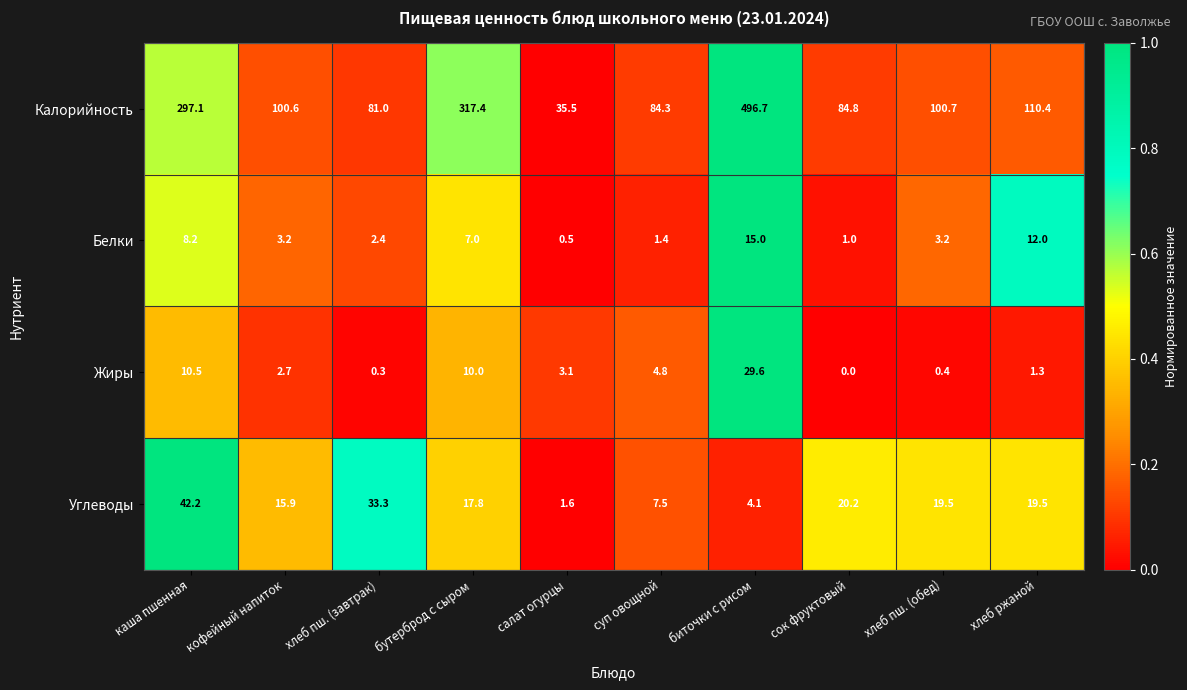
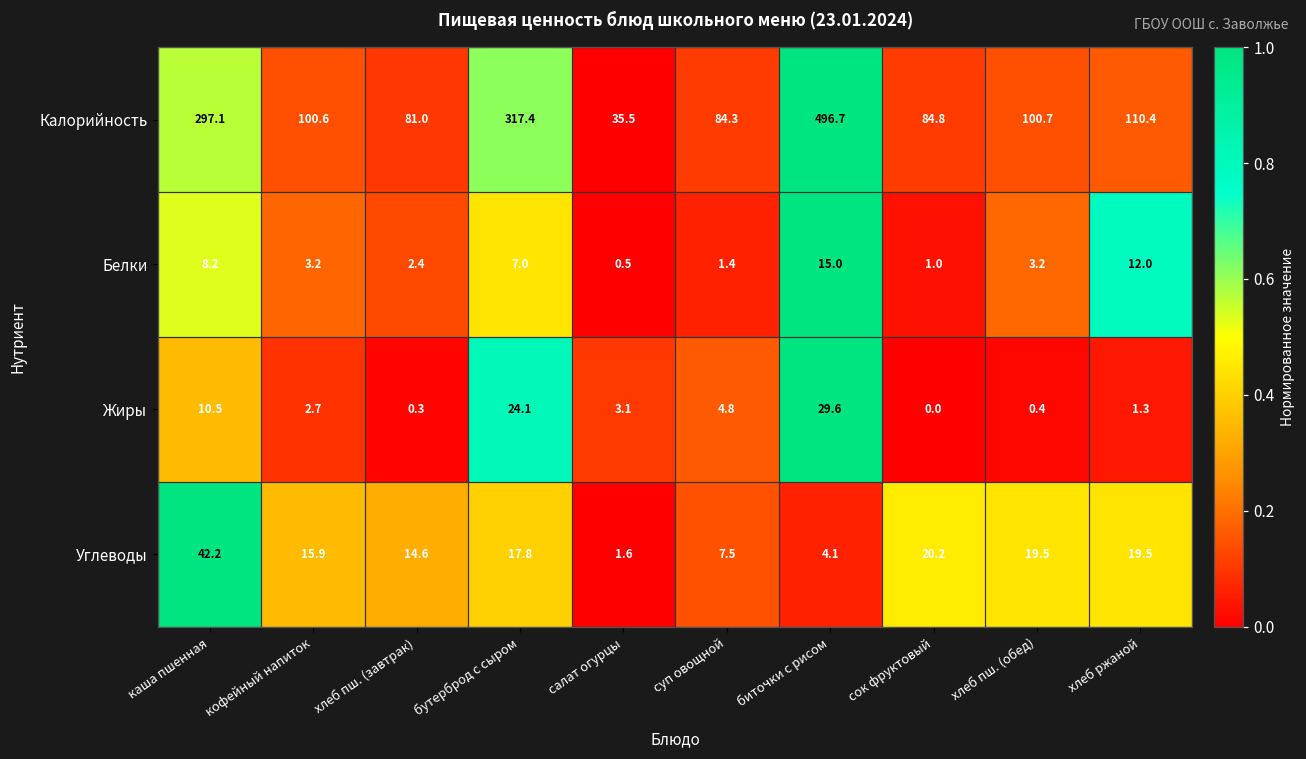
  {
    "Калорийность": {
      "каша пшенная": 297.1,
      "кофейный напиток": 100.6,
      "хлеб пш. (завтрак)": 81.0,
      "бутерброд с сыром": 317.4,
      "салат огурцы": 35.5,
      "суп овощной": 84.3,
      "биточки с рисом": 496.7,
      "сок фруктовый": 84.8,
      "хлеб пш. (обед)": 100.7,
      "хлеб ржаной": 110.4
    },
    "Белки": {
      "каша пшенная": 8.2,
      "кофейный напиток": 3.2,
      "хлеб пш. (завтрак)": 2.4,
      "бутерброд с сыром": 7.0,
      "салат огурцы": 0.5,
      "суп овощной": 1.4,
      "биточки с рисом": 15.0,
      "сок фруктовый": 1.0,
      "хлеб пш. (обед)": 3.2,
      "хлеб ржаной": 12.0
    },
    "Жиры": {
      "каша пшенная": 10.5,
      "кофейный напиток": 2.7,
      "хлеб пш. (завтрак)": 0.3,
-     "бутерброд с сыром": 10.0,
+     "бутерброд с сыром": 24.1,
      "салат огурцы": 3.1,
      "суп овощной": 4.8,
      "биточки с рисом": 29.6,
      "сок фруктовый": 0.0,
      "хлеб пш. (обед)": 0.4,
      "хлеб ржаной": 1.3
    },
    "Углеводы": {
      "каша пшенная": 42.2,
      "кофейный напиток": 15.9,
-     "хлеб пш. (завтрак)": 33.3,
+     "хлеб пш. (завтрак)": 14.6,
      "бутерброд с сыром": 17.8,
      "салат огурцы": 1.6,
      "суп овощной": 7.5,
      "биточки с рисом": 4.1,
      "сок фруктовый": 20.2,
      "хлеб пш. (обед)": 19.5,
      "хлеб ржаной": 19.5
    }
  }
